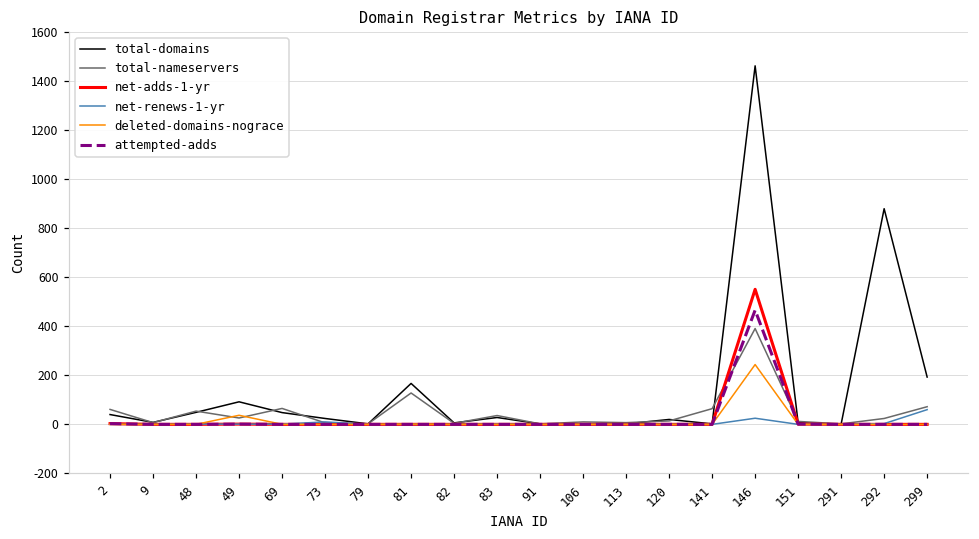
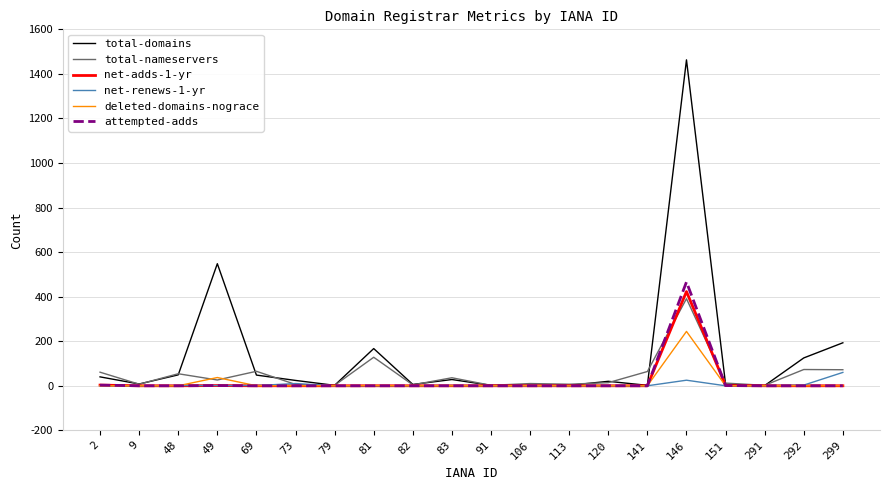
  {
    "total-domains": {
      "2": 40,
-     "49": 90,
+     "49": 550,
      "69": 50,
      "73": 20,
      "81": 170,
      "146": 1460,
-     "292": 880,
+     "292": 130,
      "299": 190
    },
    "total-nameservers": {
      "2": 60,
      "69": 70,
      "81": 130,
      "141": 60,
      "146": 390,
-     "292": 20,
+     "292": 70,
      "299": 70
    },
    "net-adds-1-yr": {
-     "146": 550
+     "146": 420
    },
    "net-renews-1-yr": {
      "146": 30,
      "299": 60
    },
    "deleted-domains-nograce": {
      "146": 240
    },
    "attempted-adds": {
      "146": 470
    }
  }
